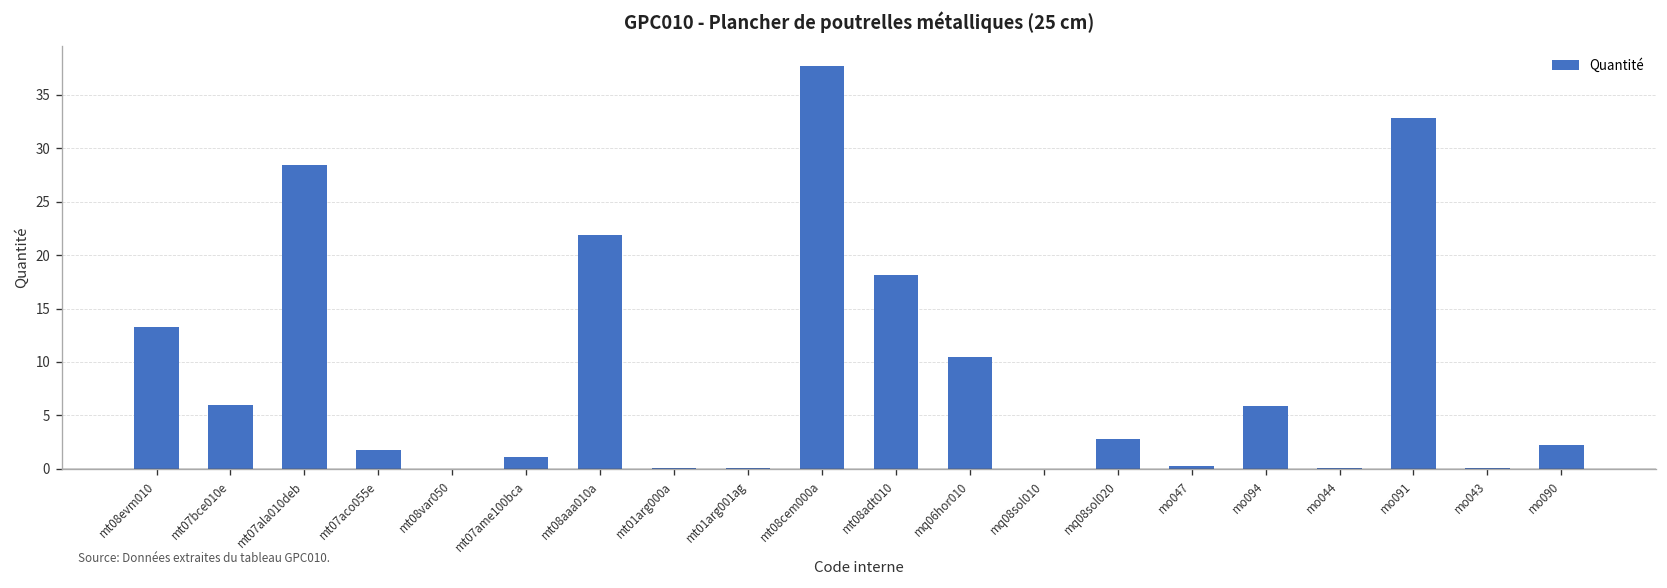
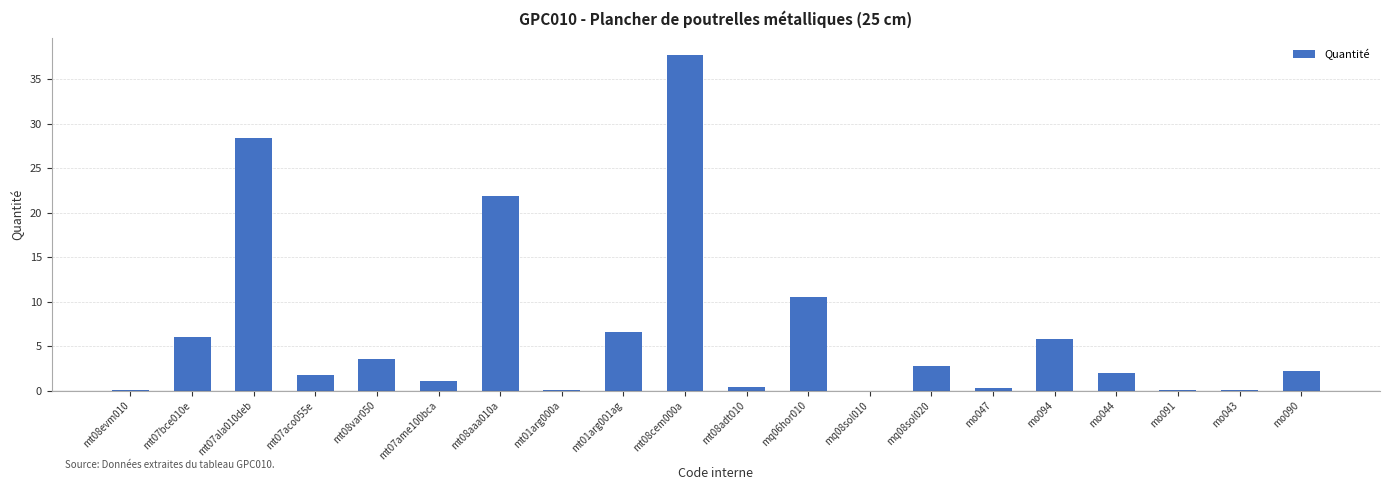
  {
-   "mt08evm010": 13,
+   "mt08evm010": 0,
    "mt07bce010e": 6,
    "mt07ala010deb": 28,
    "mt07aco055e": 2,
-   "mt08var050": 0,
+   "mt08var050": 4,
    "mt07ame100bca": 1,
    "mt08aaa010a": 22,
-   "mt01arg001ag": 0,
+   "mt01arg001ag": 7,
    "mt08cem000a": 38,
-   "mt08adt010": 18,
+   "mt08adt010": 0,
    "mq06hor010": 10,
    "mq08sol020": 3,
    "mo094": 6,
-   "mo044": 0,
-   "mo091": 33,
+   "mo044": 2,
+   "mo091": 0,
    "mo090": 2
  }
